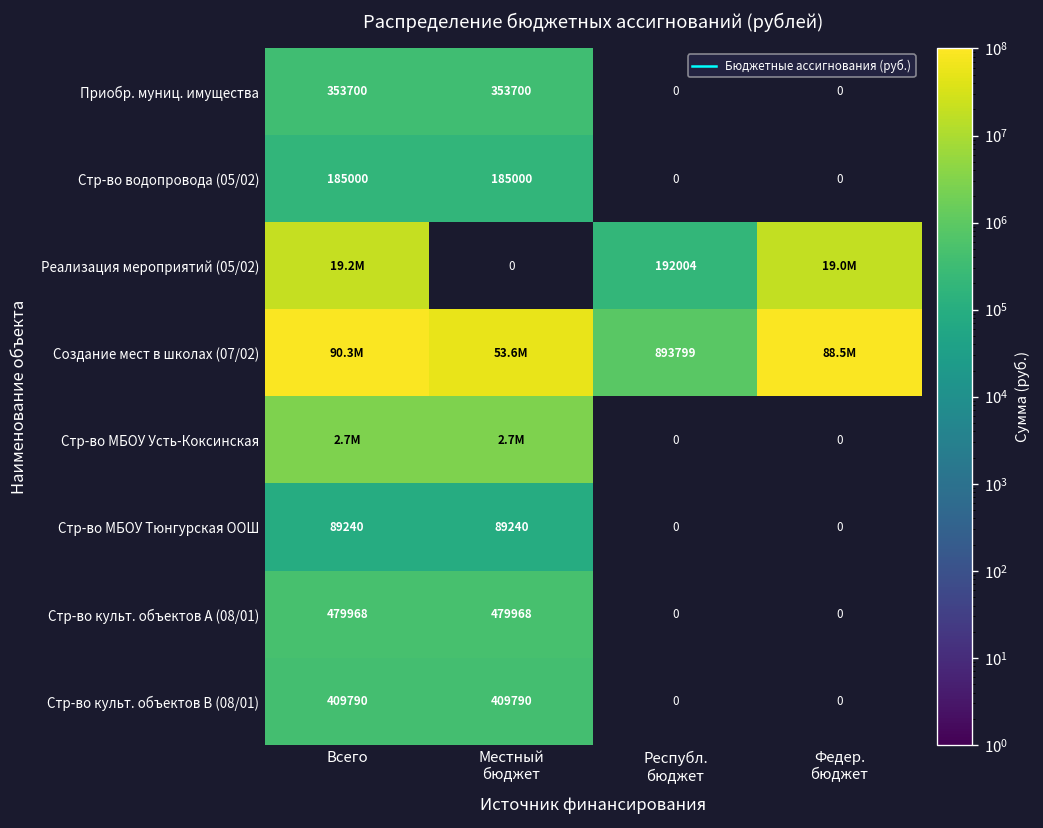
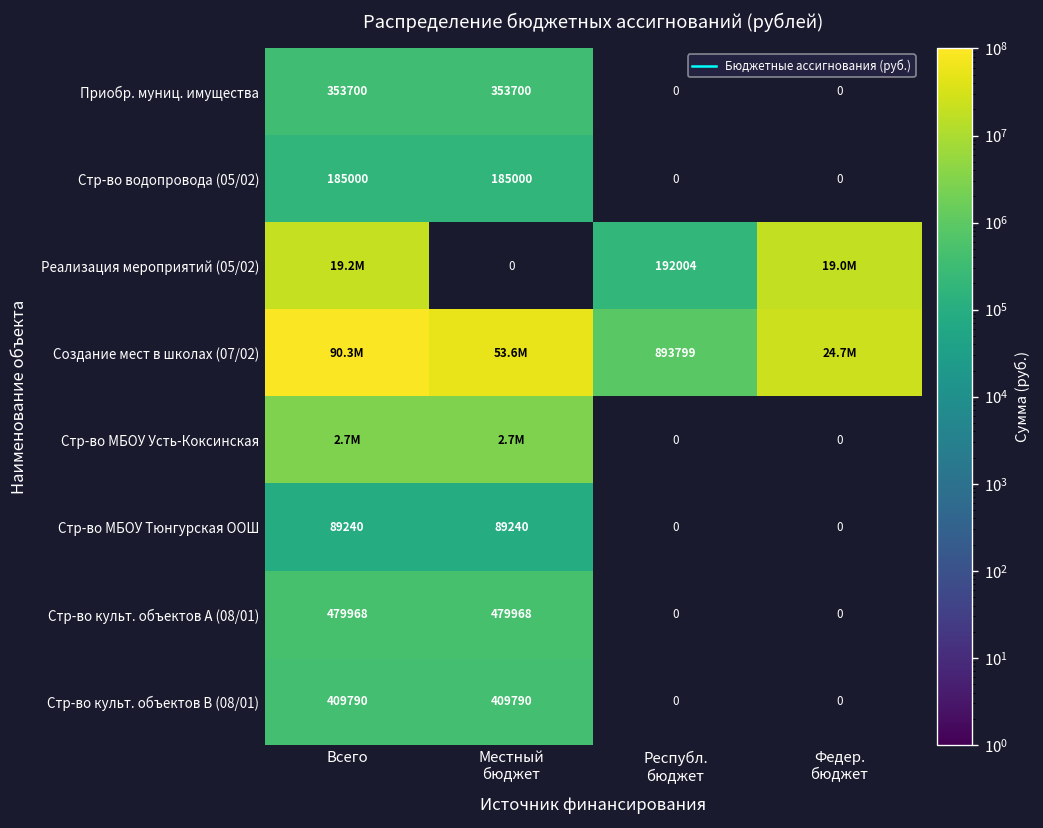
  {
    "Приобр. муниц. имущества": {
      "Всего": "353700",
      "Местный бюджет": "353700"
    },
    "Стр-во водопровода (05/02)": {
      "Всего": "185000",
      "Местный бюджет": "185000"
    },
    "Реализация мероприятий (05/02)": {
      "Всего": "19.2M",
      "Республ. бюджет": "192004",
      "Федер. бюджет": "19.0M"
    },
    "Создание мест в школах (07/02)": {
      "Всего": "90.3M",
      "Местный бюджет": "53.6M",
      "Республ. бюджет": "893799",
-     "Федер. бюджет": "88.5M"
+     "Федер. бюджет": "24.7M"
    },
    "Стр-во МБОУ Усть-Коксинская": {
      "Всего": "2.7M",
      "Местный бюджет": "2.7M"
    },
    "Стр-во МБОУ Тюнгурская ООШ": {
      "Всего": "89240",
      "Местный бюджет": "89240"
    },
    "Стр-во культ. объектов A (08/01)": {
      "Всего": "479968",
      "Местный бюджет": "479968"
    },
    "Стр-во культ. объектов B (08/01)": {
      "Всего": "409790",
      "Местный бюджет": "409790"
    }
  }
